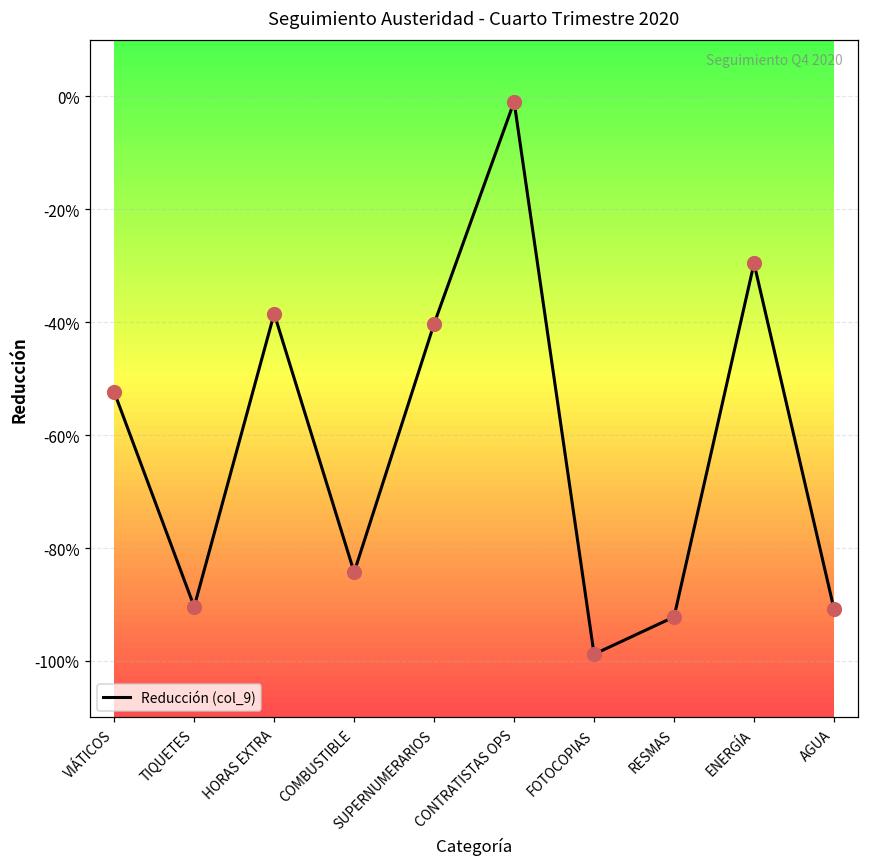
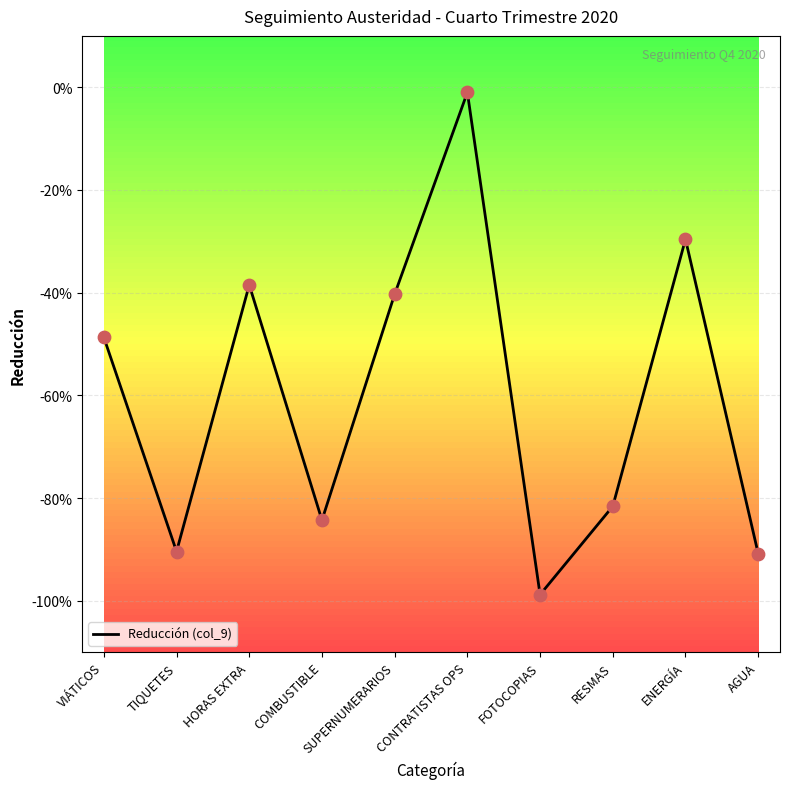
  {
-   "VIÁTICOS": "-52%",
+   "VIÁTICOS": "-49%",
    "TIQUETES": "-90%",
    "HORAS EXTRA": "-39%",
    "COMBUSTIBLE": "-84%",
    "SUPERNUMERARIOS": "-40%",
    "CONTRATISTAS OPS": "-1%",
    "FOTOCOPIAS": "-99%",
-   "RESMAS": "-92%",
+   "RESMAS": "-82%",
    "ENERGÍA": "-30%",
    "AGUA": "-91%"
  }
